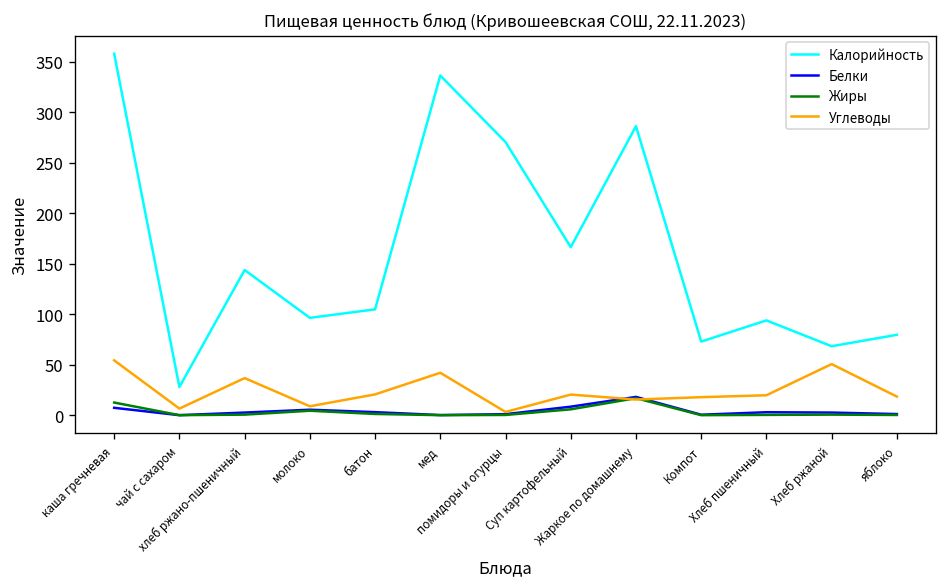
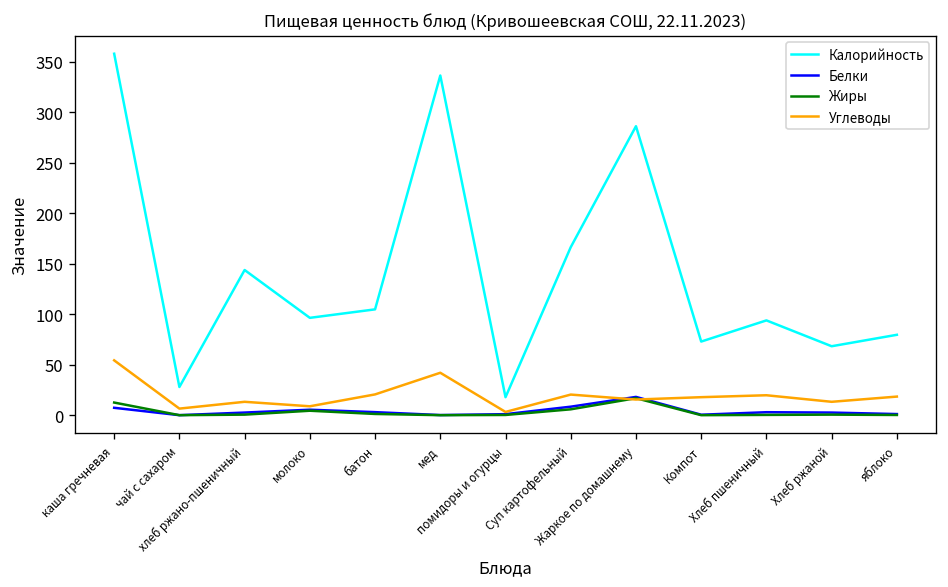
  {
    "Калорийность": {
      "каша гречневая": 360,
      "чай с сахаром": 30,
      "хлеб ржано-пшеничный": 140,
      "молоко": 100,
      "батон": 100,
      "мед": 340,
-     "помидоры и огурцы": 270,
+     "помидоры и огурцы": 20,
      "Суп картофельный": 170,
      "Жаркое по домашнему": 290,
      "Компот": 70,
      "Хлеб пшеничный": 90,
      "Хлеб ржаной": 70,
      "яблоко": 80
    },
    "Белки": {
      "каша гречневая": 10
    },
    "Жиры": {
      "каша гречневая": 10
    },
    "Углеводы": {
      "каша гречневая": 50,
      "чай с сахаром": 10,
-     "хлеб ржано-пшеничный": 40,
+     "хлеб ржано-пшеничный": 10,
      "молоко": 10,
      "батон": 20,
      "мед": 40,
      "Суп картофельный": 20,
      "Компот": 20,
      "Хлеб пшеничный": 20,
-     "Хлеб ржаной": 50,
+     "Хлеб ржаной": 10,
      "яблоко": 20
    }
  }
